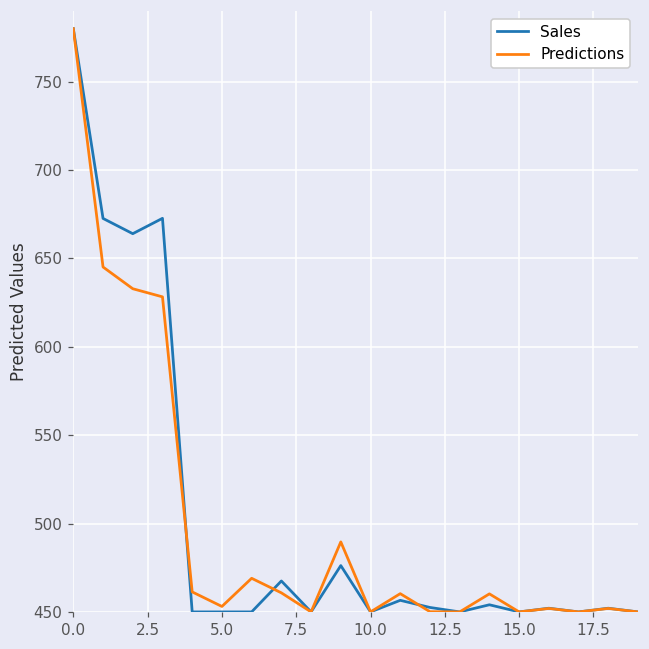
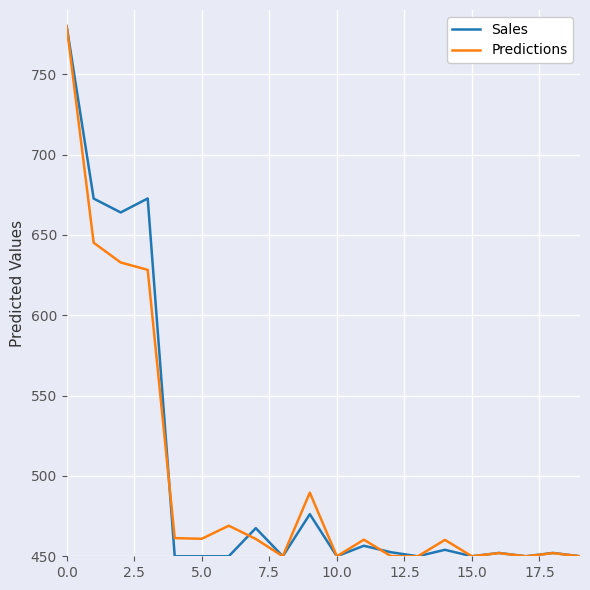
  {
    "Sales": {
      "5.0": 450
    },
    "Predictions": {
-     "5.0": 453
+     "5.0": 461
    }
  }
